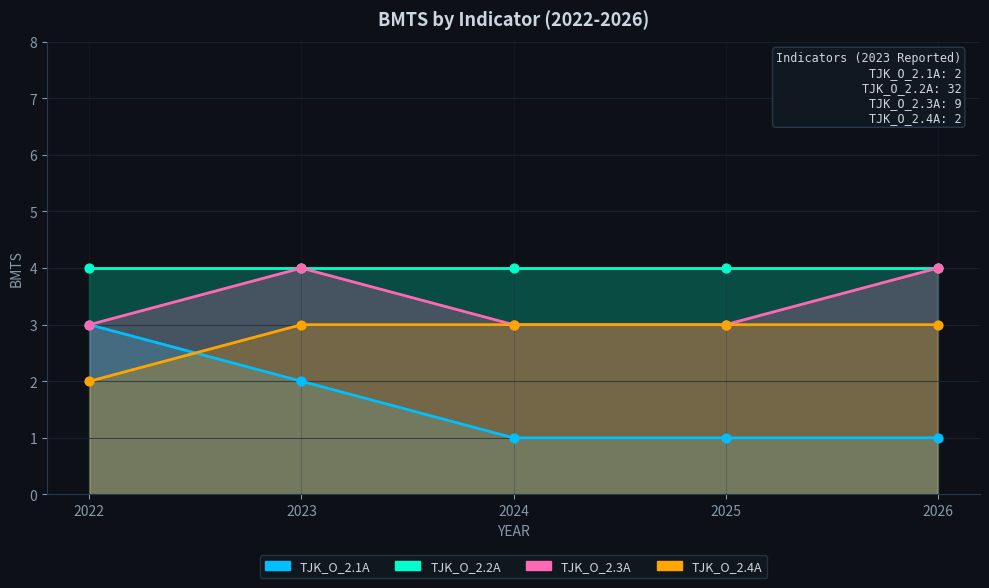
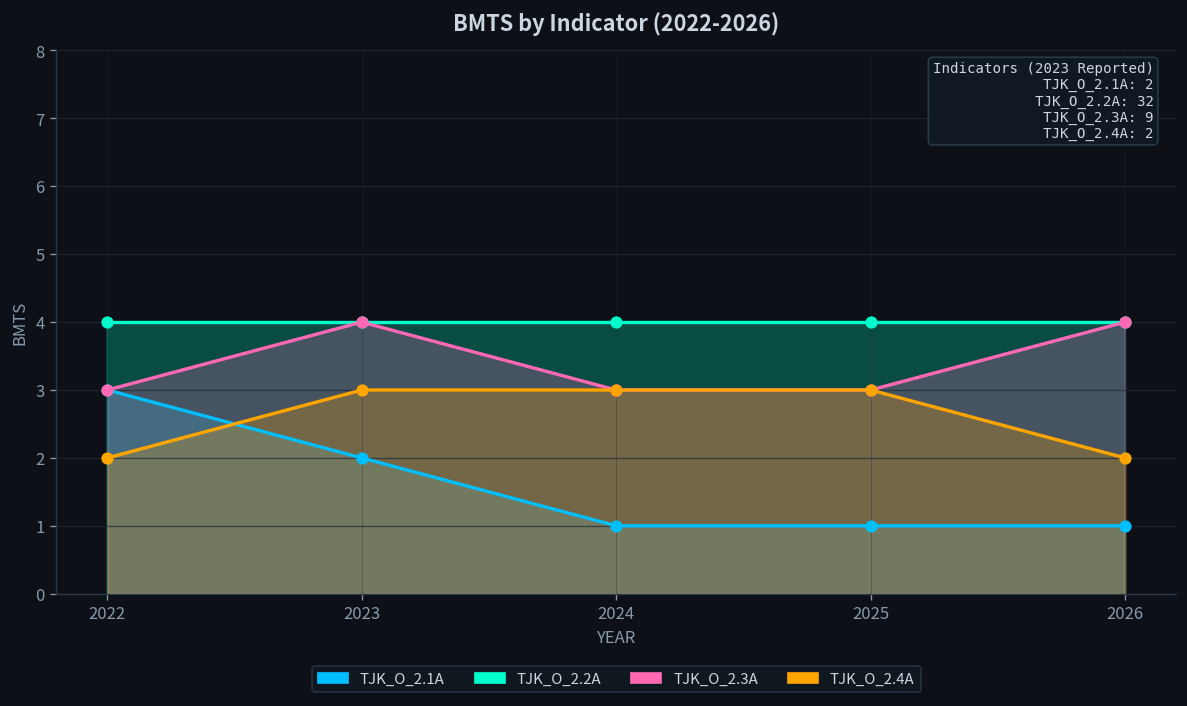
  {
    "TJK_O_2.4A": {
      "2022": 2,
      "2023": 3,
-     "2026": 3
+     "2026": 2
    }
  }
